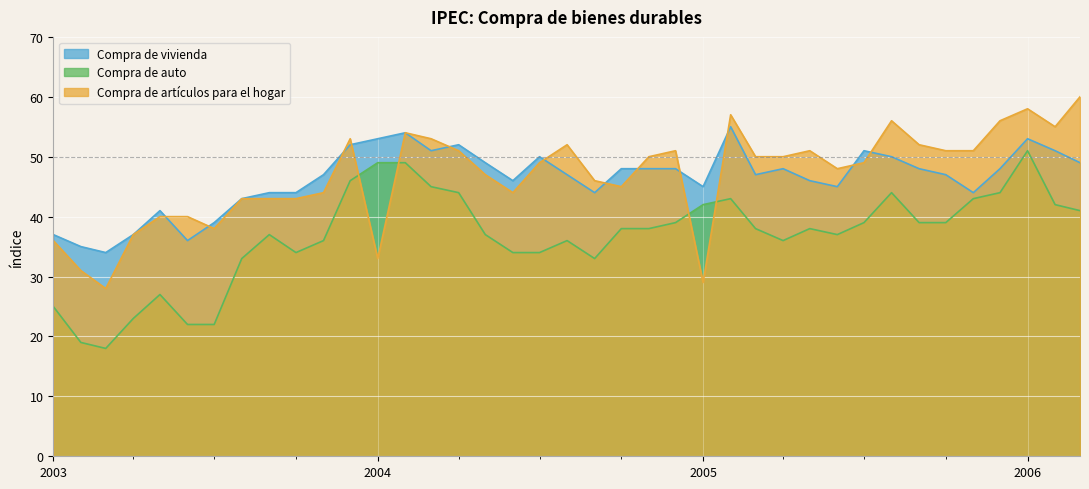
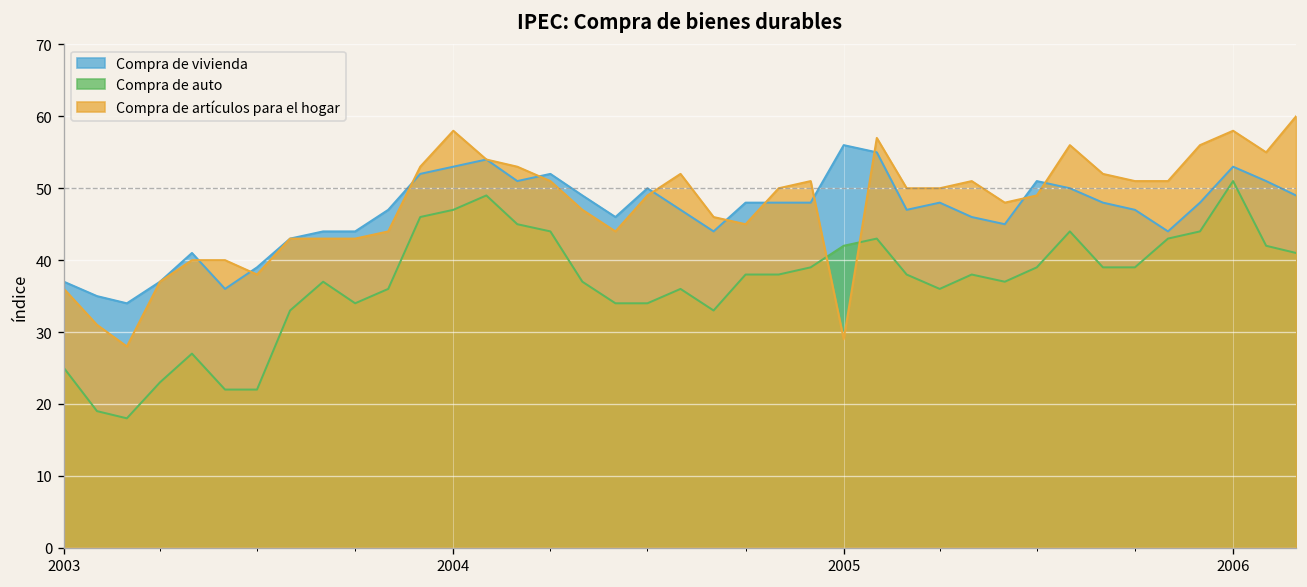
  {
    "Compra de vivienda": {
      "2003": 37,
      "2004": 53,
-     "2005": 45,
+     "2005": 56,
      "2006": 53
    },
    "Compra de auto": {
      "2003": 25,
-     "2004": 49,
+     "2004": 47,
      "2005": 42,
      "2006": 51
    },
    "Compra de artículos para el hogar": {
      "2003": 36,
-     "2004": 33,
+     "2004": 58,
      "2005": 29,
      "2006": 58
    }
  }
